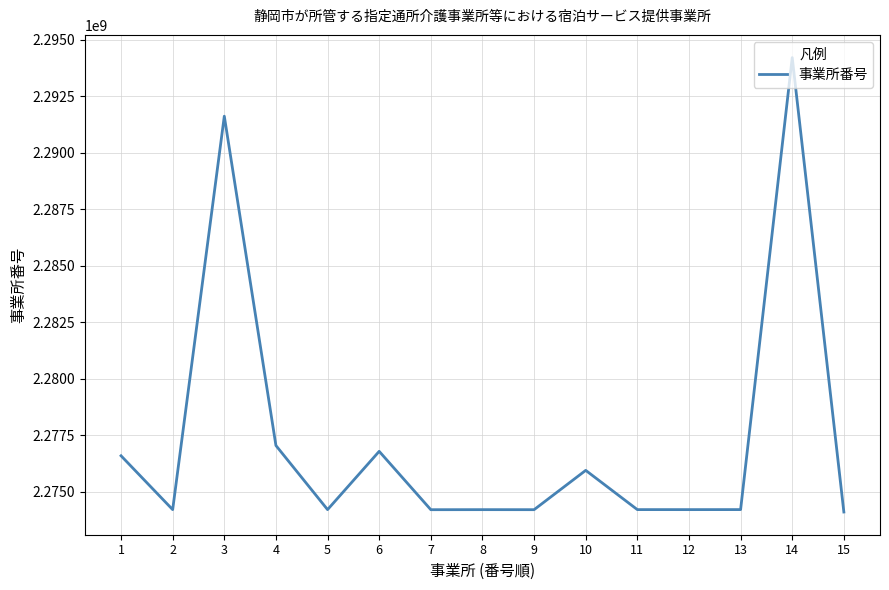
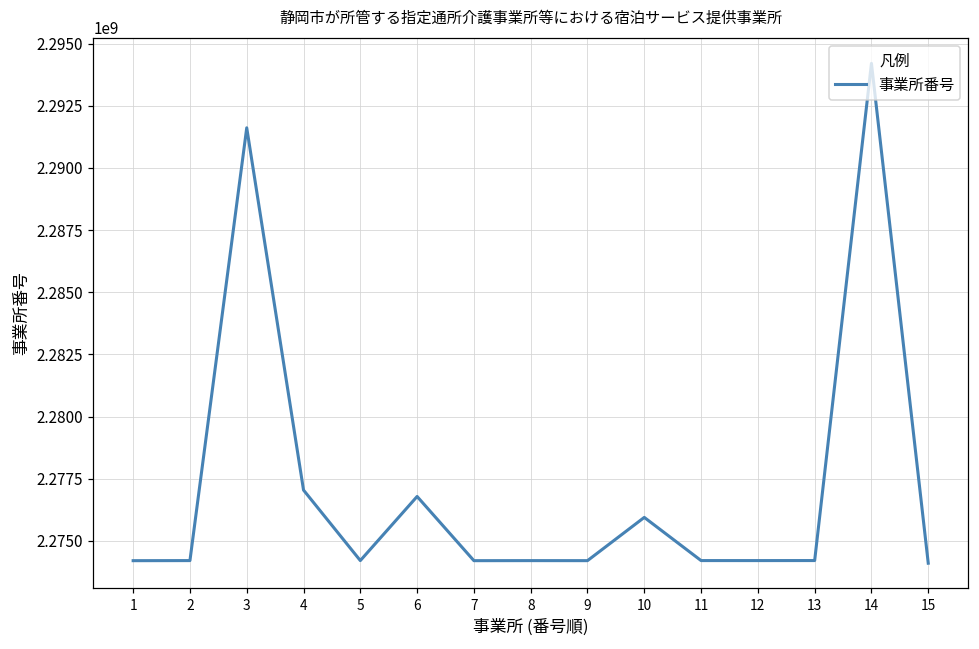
  {
-   "1": 2276600000,
+   "1": 2274200000,
    "2": 2274200000,
    "3": 2291600000,
    "4": 2277000000,
    "5": 2274200000,
    "6": 2276800000,
    "7": 2274200000,
    "8": 2274200000,
    "9": 2274200000,
    "10": 2275900000,
    "11": 2274200000,
    "12": 2274200000,
    "13": 2274200000,
    "15": 2274100000
  }
